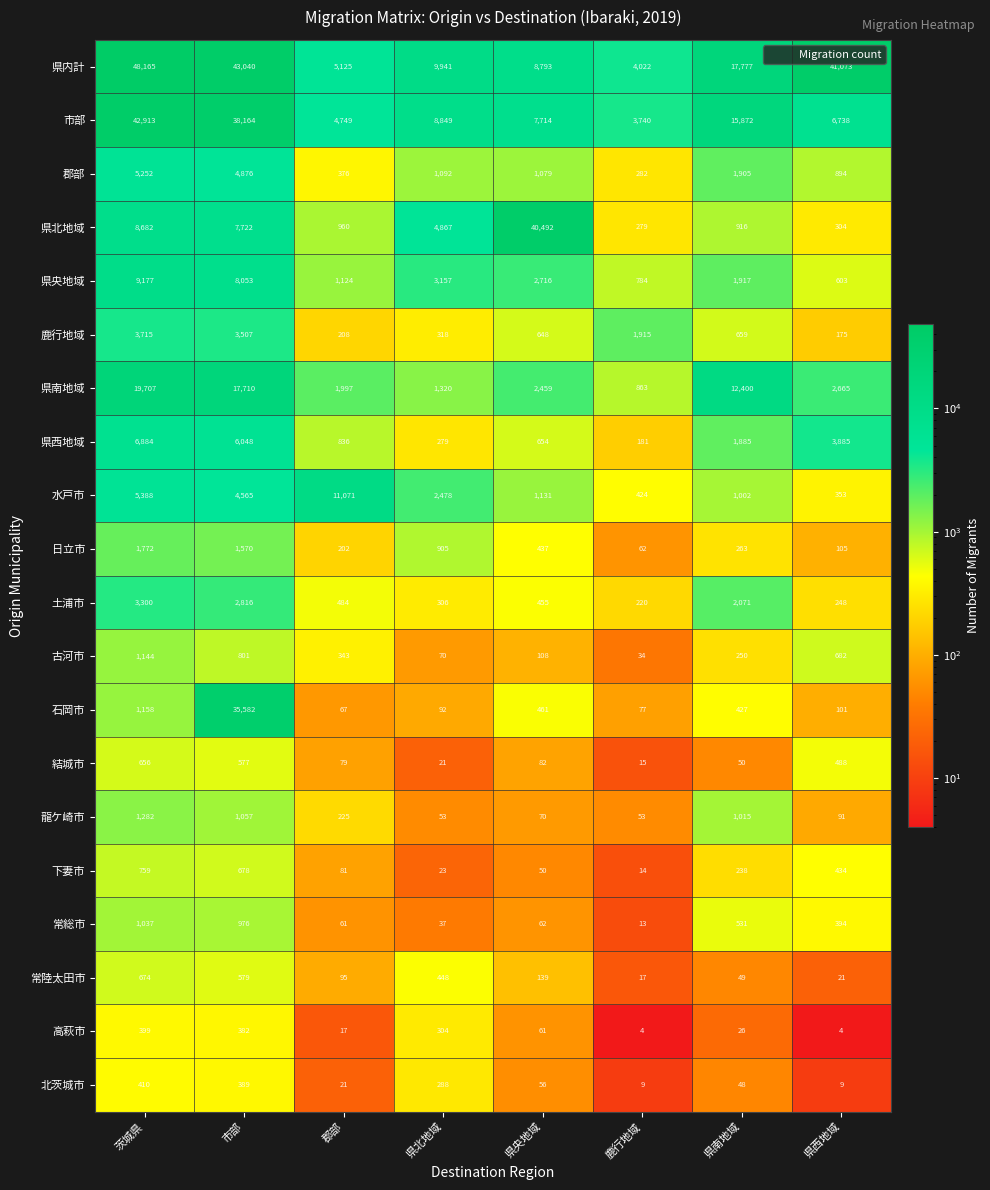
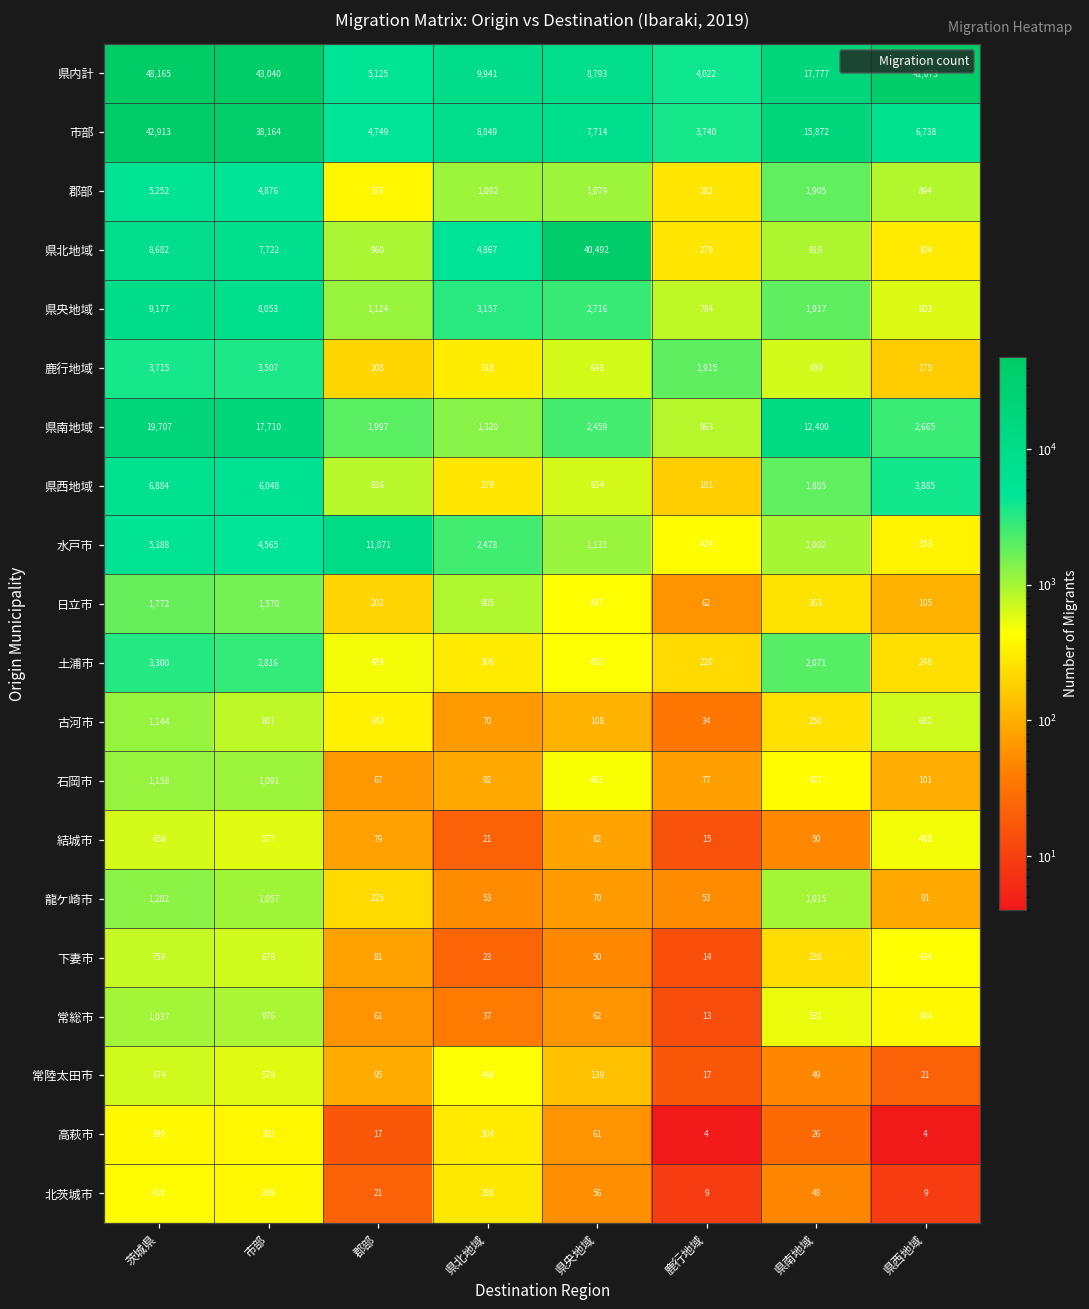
  {
    "県内計": {
      "茨城県": "48,165",
      "市部": "43,040",
      "郡部": "5,125",
      "県北地域": "9,941",
      "県央地域": "8,793",
      "鹿行地域": "4,022",
      "県南地域": "17,777"
    },
    "市部": {
      "茨城県": "42,913",
      "市部": "38,164",
      "郡部": "4,749",
      "県北地域": "8,849",
      "県央地域": "7,714",
      "鹿行地域": "3,740",
      "県南地域": "15,872",
      "県西地域": "6,738"
    },
    "郡部": {
      "茨城県": "5,252",
      "市部": "4,876",
      "郡部": "376",
      "県北地域": "1,092",
      "県央地域": "1,079",
      "鹿行地域": "282",
      "県南地域": "1,905",
      "県西地域": "894"
    },
    "県北地域": {
      "茨城県": "8,682",
      "市部": "7,722",
      "郡部": "960",
      "県北地域": "4,867",
      "県央地域": "40,492",
      "鹿行地域": "279",
      "県南地域": "916",
      "県西地域": "304"
    },
    "県央地域": {
      "茨城県": "9,177",
      "市部": "8,053",
      "郡部": "1,124",
      "県北地域": "3,157",
      "県央地域": "2,716",
      "鹿行地域": "784",
      "県南地域": "1,917",
      "県西地域": "603"
    },
    "鹿行地域": {
      "茨城県": "3,715",
      "市部": "3,507",
      "郡部": "208",
      "県北地域": "318",
      "県央地域": "648",
      "鹿行地域": "1,915",
      "県南地域": "659",
      "県西地域": "175"
    },
    "県南地域": {
      "茨城県": "19,707",
      "市部": "17,710",
      "郡部": "1,997",
      "県北地域": "1,320",
      "県央地域": "2,459",
      "鹿行地域": "863",
      "県南地域": "12,400",
      "県西地域": "2,665"
    },
    "県西地域": {
      "茨城県": "6,884",
      "市部": "6,048",
      "郡部": "836",
      "県北地域": "279",
      "県央地域": "654",
      "鹿行地域": "181",
      "県南地域": "1,885",
      "県西地域": "3,885"
    },
    "水戸市": {
      "茨城県": "5,388",
      "市部": "4,565",
      "郡部": "11,071",
      "県北地域": "2,478",
      "県央地域": "1,131",
      "鹿行地域": "424",
      "県南地域": "1,002",
      "県西地域": "353"
    },
    "日立市": {
      "茨城県": "1,772",
      "市部": "1,570",
      "郡部": "202",
      "県北地域": "905",
      "県央地域": "437",
      "鹿行地域": "62",
      "県南地域": "263",
      "県西地域": "105"
    },
    "土浦市": {
      "茨城県": "3,300",
      "市部": "2,816",
      "郡部": "484",
      "県北地域": "306",
      "県央地域": "455",
      "鹿行地域": "220",
      "県南地域": "2,071",
      "県西地域": "248"
    },
    "古河市": {
      "茨城県": "1,144",
      "市部": "801",
      "郡部": "343",
      "県北地域": "70",
      "県央地域": "108",
      "鹿行地域": "34",
      "県南地域": "250",
      "県西地域": "682"
    },
    "石岡市": {
      "茨城県": "1,158",
-     "市部": "35,582",
+     "市部": "1,091",
      "郡部": "67",
      "県北地域": "92",
      "県央地域": "461",
      "鹿行地域": "77",
      "県南地域": "427",
      "県西地域": "101"
    },
    "結城市": {
      "茨城県": "656",
      "市部": "577",
      "郡部": "79",
      "県北地域": "21",
      "県央地域": "82",
      "鹿行地域": "15",
      "県南地域": "50",
      "県西地域": "488"
    },
    "龍ケ崎市": {
      "茨城県": "1,282",
      "市部": "1,057",
      "郡部": "225",
      "県北地域": "53",
      "県央地域": "70",
      "鹿行地域": "53",
      "県南地域": "1,015",
      "県西地域": "91"
    },
    "下妻市": {
      "茨城県": "759",
      "市部": "678",
      "郡部": "81",
      "県北地域": "23",
      "県央地域": "50",
      "鹿行地域": "14",
      "県南地域": "238",
      "県西地域": "434"
    },
    "常総市": {
      "茨城県": "1,037",
      "市部": "976",
      "郡部": "61",
      "県北地域": "37",
      "県央地域": "62",
      "鹿行地域": "13",
      "県南地域": "531",
      "県西地域": "394"
    },
    "常陸太田市": {
      "茨城県": "674",
      "市部": "579",
      "郡部": "95",
      "県北地域": "448",
      "県央地域": "139",
      "鹿行地域": "17",
      "県南地域": "49",
      "県西地域": "21"
    },
    "高萩市": {
      "茨城県": "399",
      "市部": "382",
      "郡部": "17",
      "県北地域": "304",
      "県央地域": "61",
      "鹿行地域": "4",
      "県南地域": "26",
      "県西地域": "4"
    },
    "北茨城市": {
      "茨城県": "410",
      "市部": "389",
      "郡部": "21",
      "県北地域": "288",
      "県央地域": "56",
      "鹿行地域": "9",
      "県南地域": "48",
      "県西地域": "9"
    }
  }
